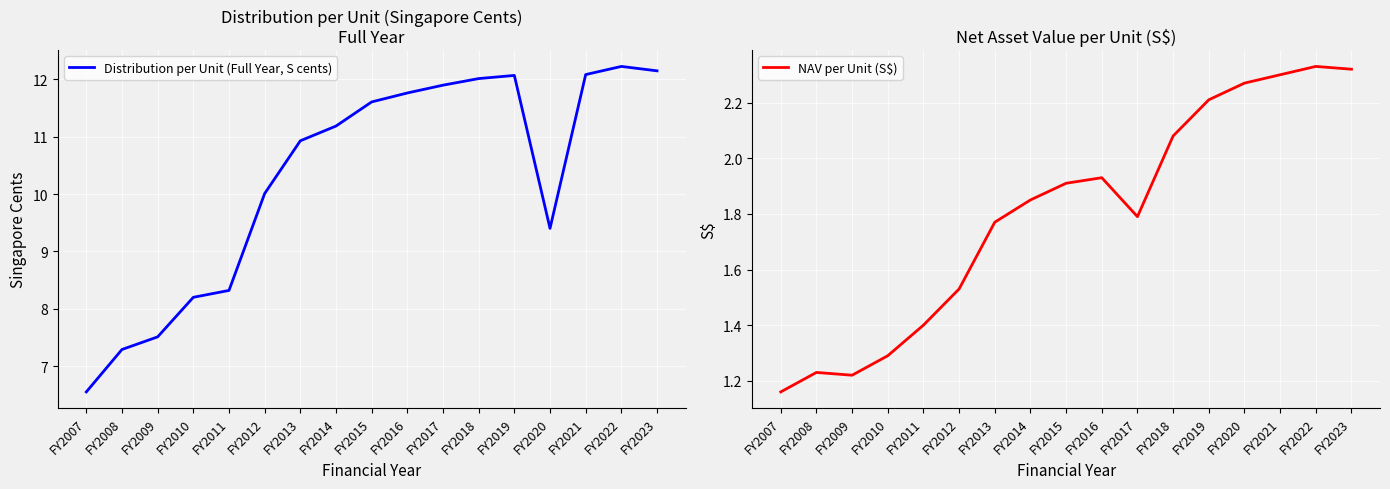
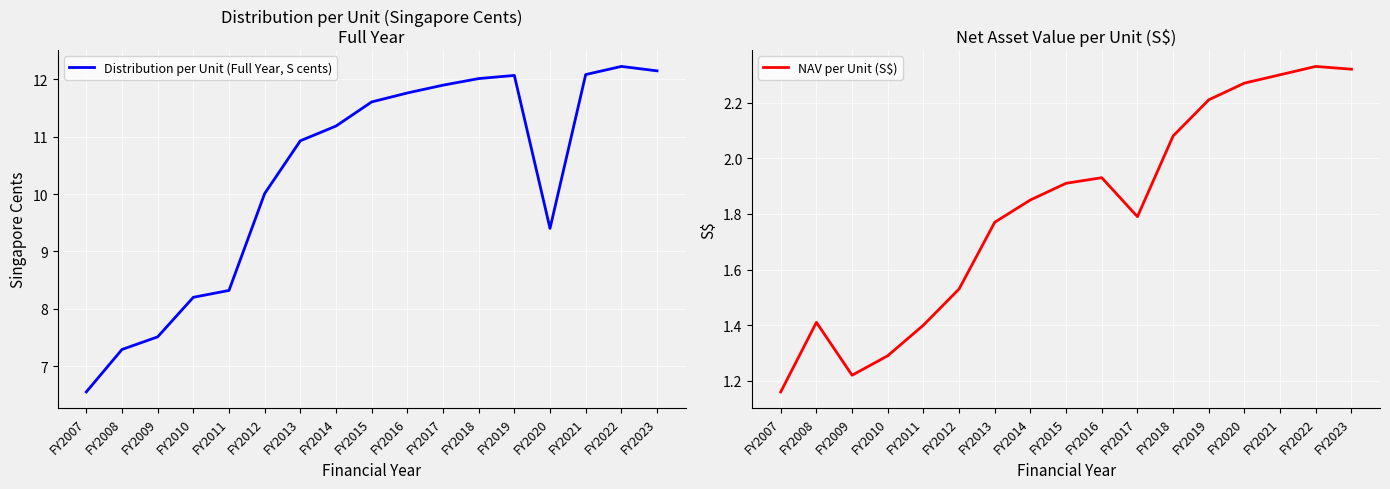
  {
    "Distribution per Unit (Singapore Cents) Full Year": {
      "FY2007": 6.6,
      "FY2008": 7.3,
      "FY2009": 7.5,
      "FY2010": 8.2,
      "FY2011": 8.3,
      "FY2012": 10.0,
      "FY2013": 10.9,
      "FY2014": 11.2,
      "FY2015": 11.6,
      "FY2016": 11.8,
      "FY2017": 11.9,
      "FY2018": 12.0,
      "FY2019": 12.1,
      "FY2020": 9.4,
      "FY2021": 12.1,
      "FY2022": 12.2,
      "FY2023": 12.2
    },
    "Net Asset Value per Unit (S$)": {
      "FY2007": 1.16,
-     "FY2008": 1.23,
+     "FY2008": 1.41,
      "FY2009": 1.22,
      "FY2010": 1.29,
      "FY2011": 1.40,
      "FY2012": 1.53,
      "FY2013": 1.77,
      "FY2014": 1.85,
      "FY2015": 1.91,
      "FY2016": 1.93,
      "FY2017": 1.79,
      "FY2018": 2.08,
      "FY2019": 2.21,
      "FY2020": 2.27,
      "FY2021": 2.30,
      "FY2022": 2.33,
      "FY2023": 2.32
    }
  }
